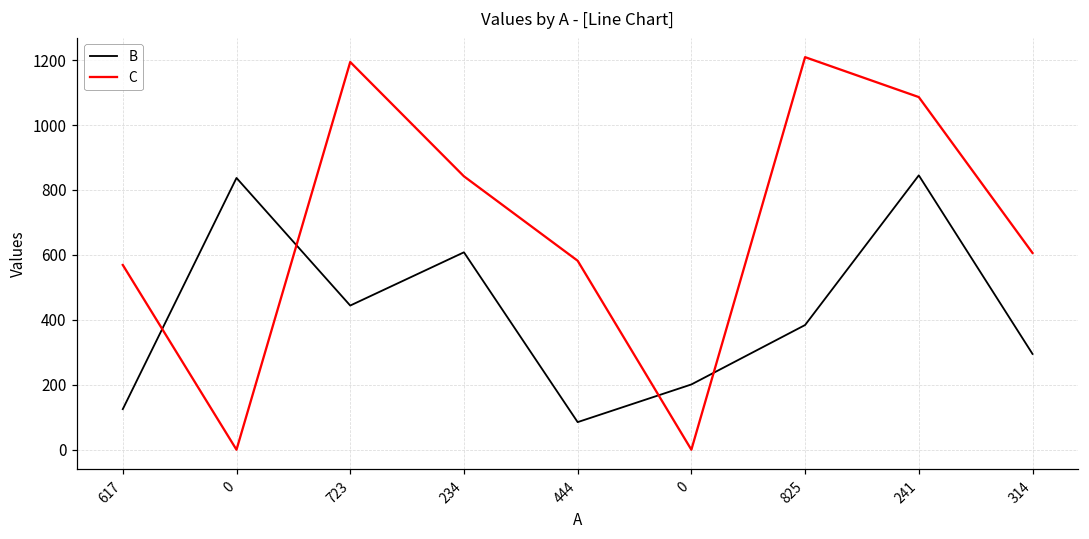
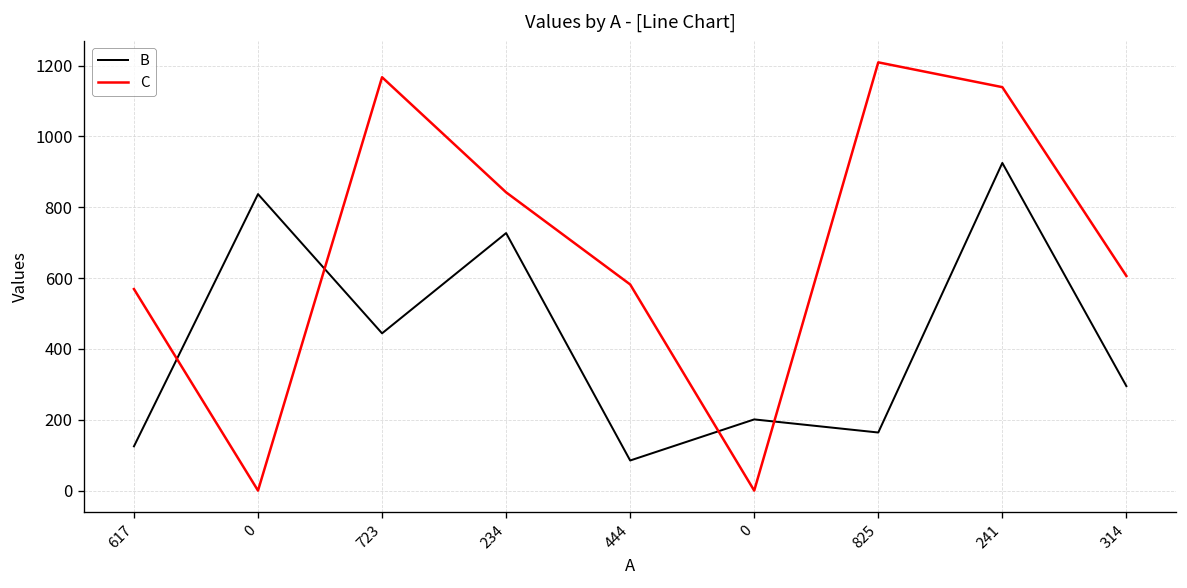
  {
    "B": {
      "617": 130,
      "723": 440,
-     "234": 610,
+     "234": 730,
      "444": 90,
-     "825": 380,
-     "241": 850,
+     "825": 160,
+     "241": 930,
      "314": 300
    },
    "C": {
      "617": 570,
-     "723": 1190,
+     "723": 1170,
      "234": 840,
      "444": 580,
      "825": 1210,
-     "241": 1090,
+     "241": 1140,
      "314": 610
    }
  }
